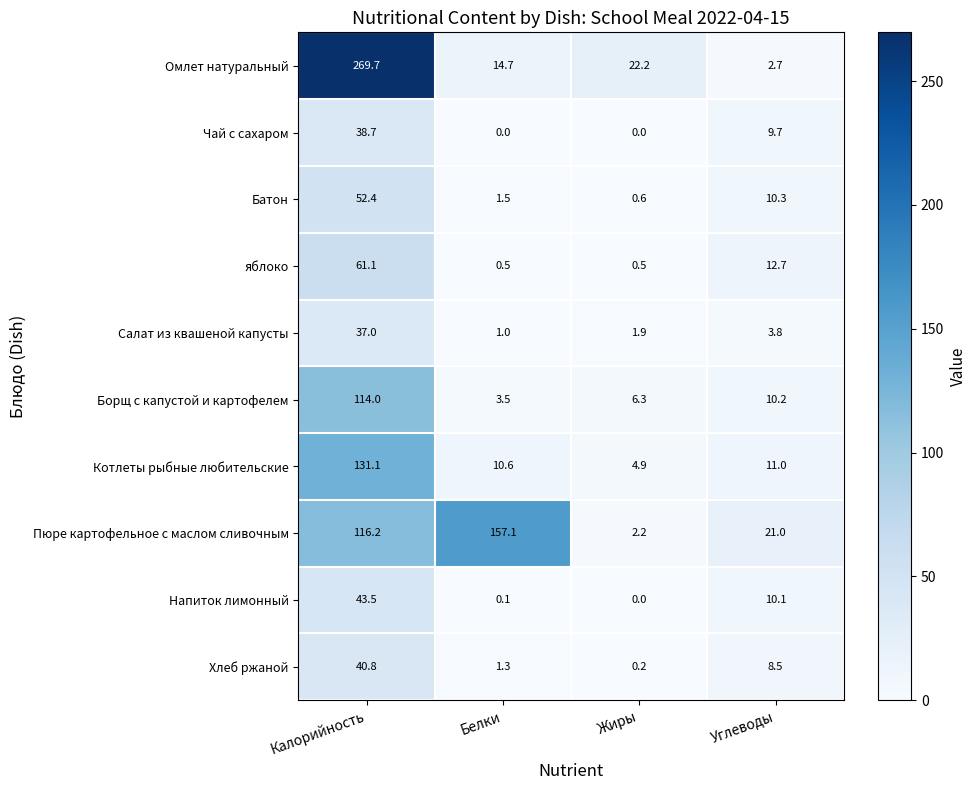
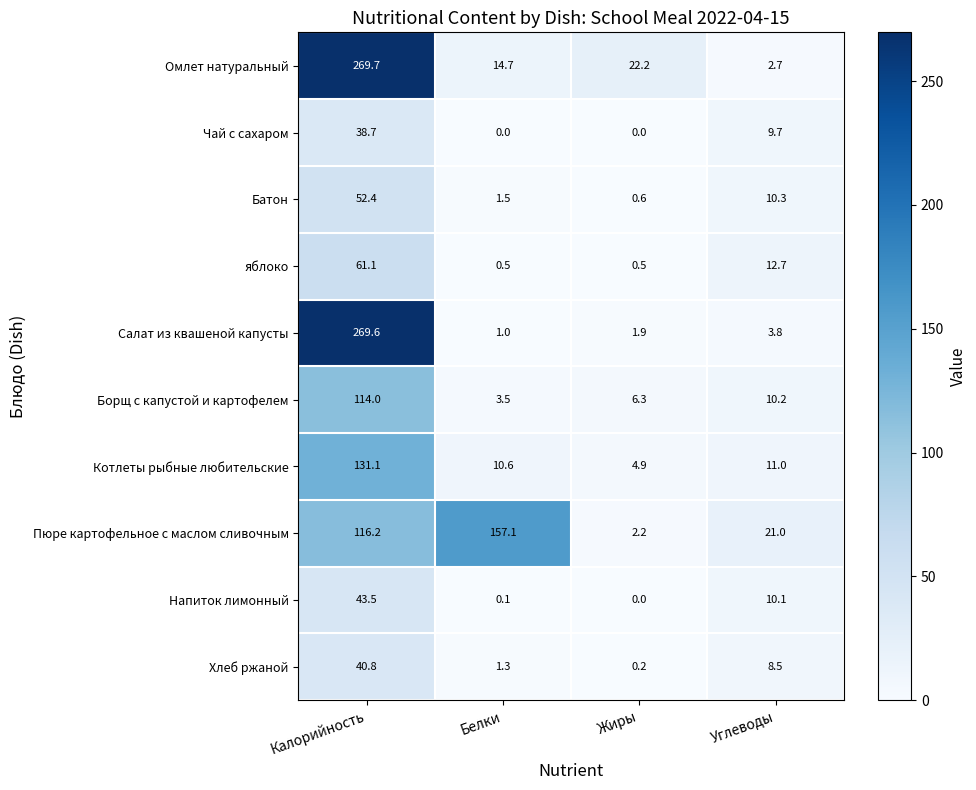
  {
    "Омлет натуральный": {
      "Калорийность": 269.7,
      "Белки": 14.7,
      "Жиры": 22.2,
      "Углеводы": 2.7
    },
    "Чай с сахаром": {
      "Калорийность": 38.7,
      "Белки": 0.0,
      "Жиры": 0.0,
      "Углеводы": 9.7
    },
    "Батон": {
      "Калорийность": 52.4,
      "Белки": 1.5,
      "Жиры": 0.6,
      "Углеводы": 10.3
    },
    "яблоко": {
      "Калорийность": 61.1,
      "Белки": 0.5,
      "Жиры": 0.5,
      "Углеводы": 12.7
    },
    "Салат из квашеной капусты": {
-     "Калорийность": 37.0,
+     "Калорийность": 269.6,
      "Белки": 1.0,
      "Жиры": 1.9,
      "Углеводы": 3.8
    },
    "Борщ с капустой и картофелем": {
      "Калорийность": 114.0,
      "Белки": 3.5,
      "Жиры": 6.3,
      "Углеводы": 10.2
    },
    "Котлеты рыбные любительские": {
      "Калорийность": 131.1,
      "Белки": 10.6,
      "Жиры": 4.9,
      "Углеводы": 11.0
    },
    "Пюре картофельное с маслом сливочным": {
      "Калорийность": 116.2,
      "Белки": 157.1,
      "Жиры": 2.2,
      "Углеводы": 21.0
    },
    "Напиток лимонный": {
      "Калорийность": 43.5,
      "Белки": 0.1,
      "Жиры": 0.0,
      "Углеводы": 10.1
    },
    "Хлеб ржаной": {
      "Калорийность": 40.8,
      "Белки": 1.3,
      "Жиры": 0.2,
      "Углеводы": 8.5
    }
  }
